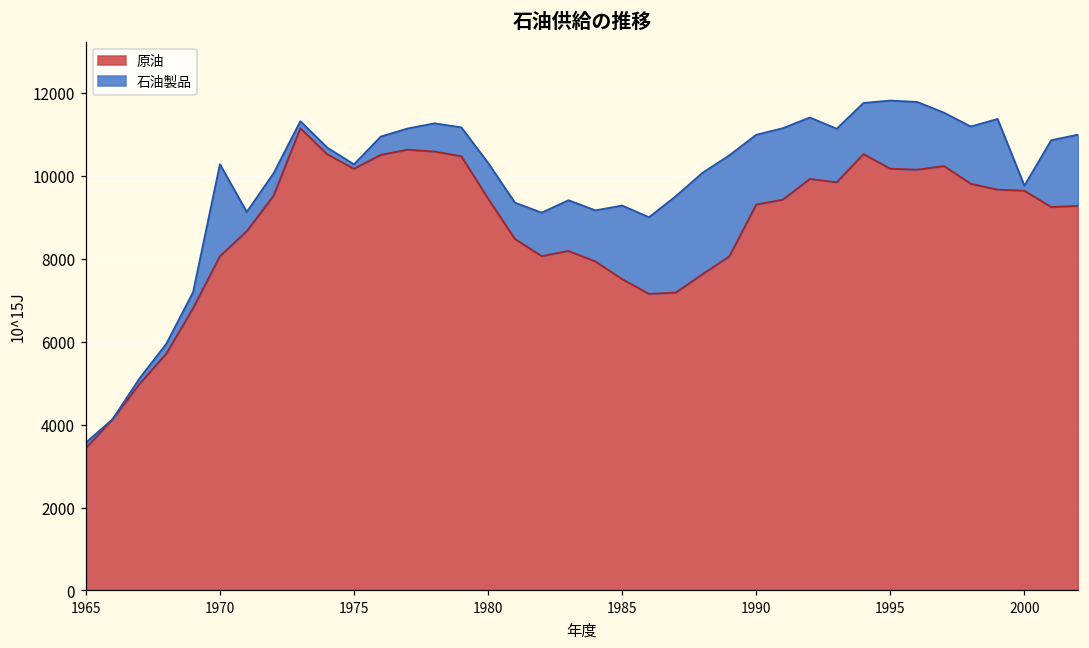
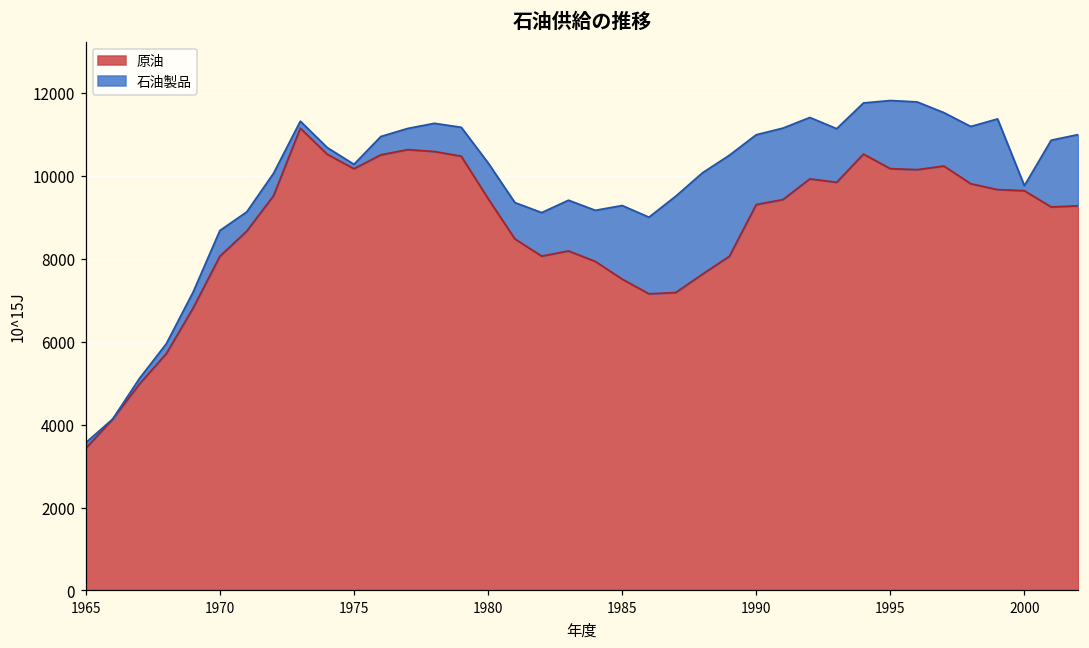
  {
    "原油": {
      "1965": 3400,
      "1970": 8100,
      "1975": 10200,
      "1980": 9400,
      "1985": 7500,
      "1990": 9300,
      "1995": 10200,
      "2000": 9600
    },
    "石油製品": {
      "1965": 100,
-     "1970": 2200,
+     "1970": 600,
      "1975": 100,
      "1980": 900,
      "1985": 1800,
      "1990": 1700,
      "1995": 1600,
      "2000": 100
    }
  }
